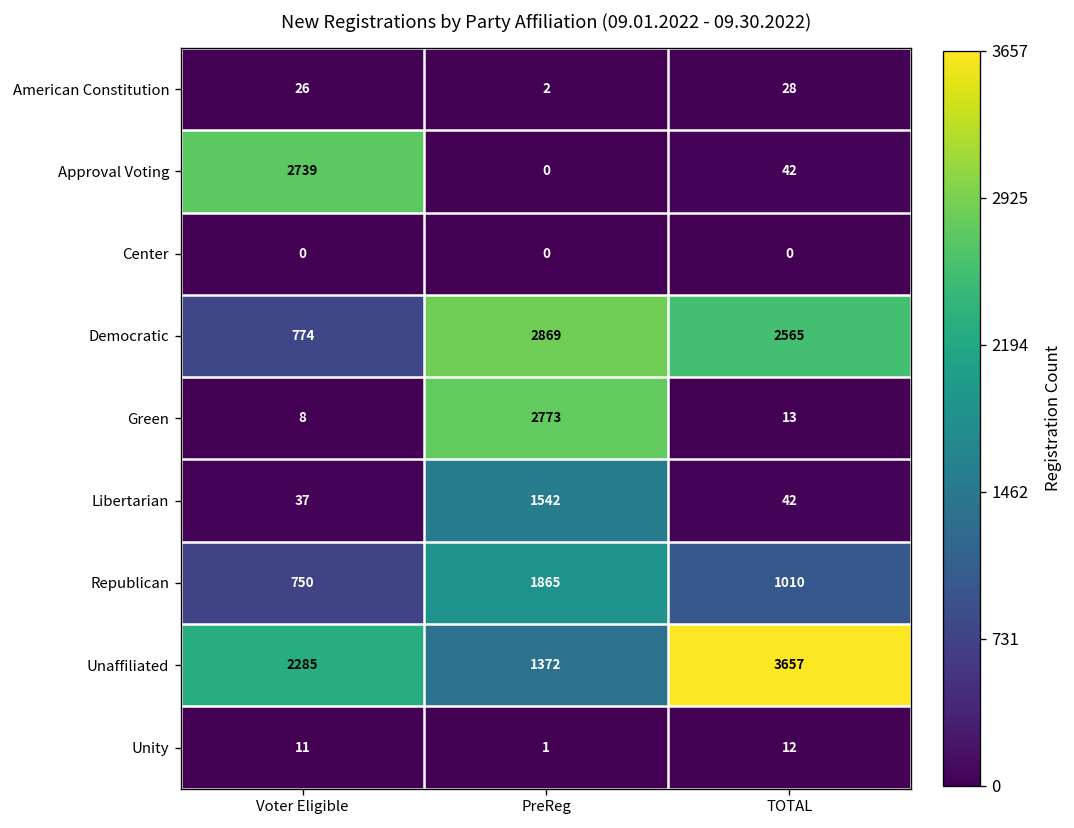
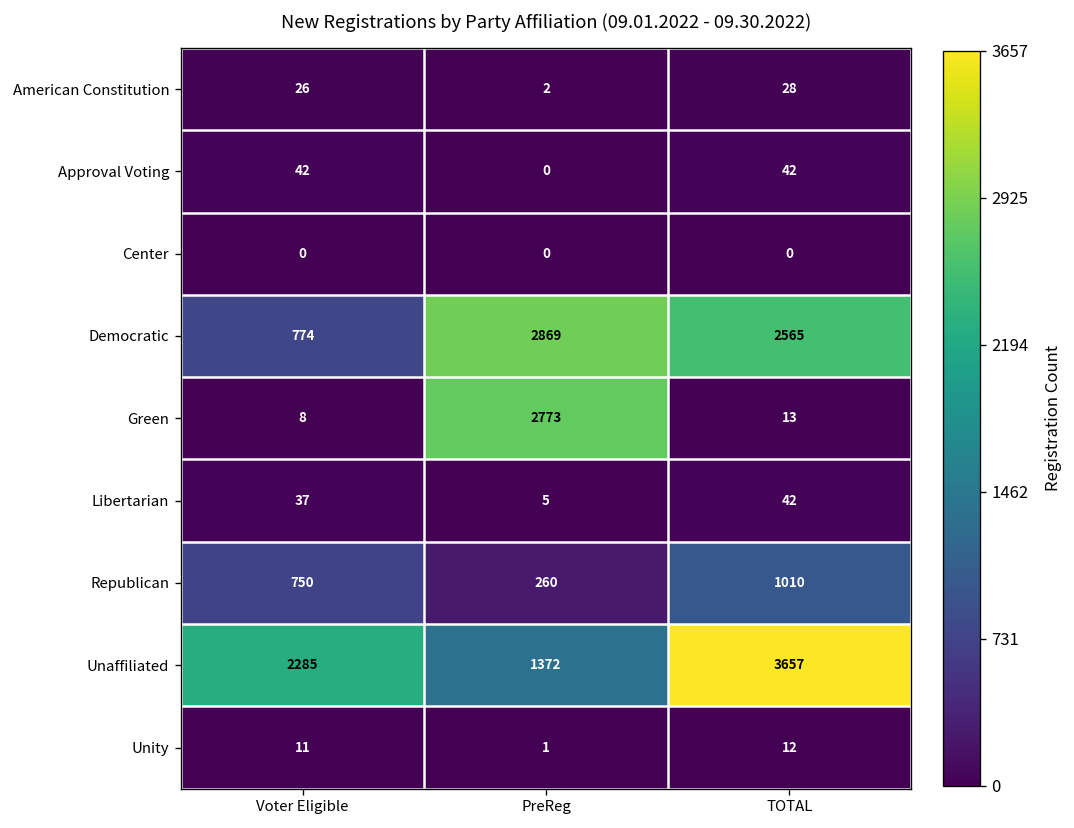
  {
    "American Constitution": {
      "Voter Eligible": 26,
      "PreReg": 2,
      "TOTAL": 28
    },
    "Approval Voting": {
-     "Voter Eligible": 2739,
+     "Voter Eligible": 42,
      "PreReg": 0,
      "TOTAL": 42
    },
    "Center": {
      "Voter Eligible": 0,
      "PreReg": 0,
      "TOTAL": 0
    },
    "Democratic": {
      "Voter Eligible": 774,
      "PreReg": 2869,
      "TOTAL": 2565
    },
    "Green": {
      "Voter Eligible": 8,
      "PreReg": 2773,
      "TOTAL": 13
    },
    "Libertarian": {
      "Voter Eligible": 37,
-     "PreReg": 1542,
+     "PreReg": 5,
      "TOTAL": 42
    },
    "Republican": {
      "Voter Eligible": 750,
-     "PreReg": 1865,
+     "PreReg": 260,
      "TOTAL": 1010
    },
    "Unaffiliated": {
      "Voter Eligible": 2285,
      "PreReg": 1372,
      "TOTAL": 3657
    },
    "Unity": {
      "Voter Eligible": 11,
      "PreReg": 1,
      "TOTAL": 12
    }
  }
